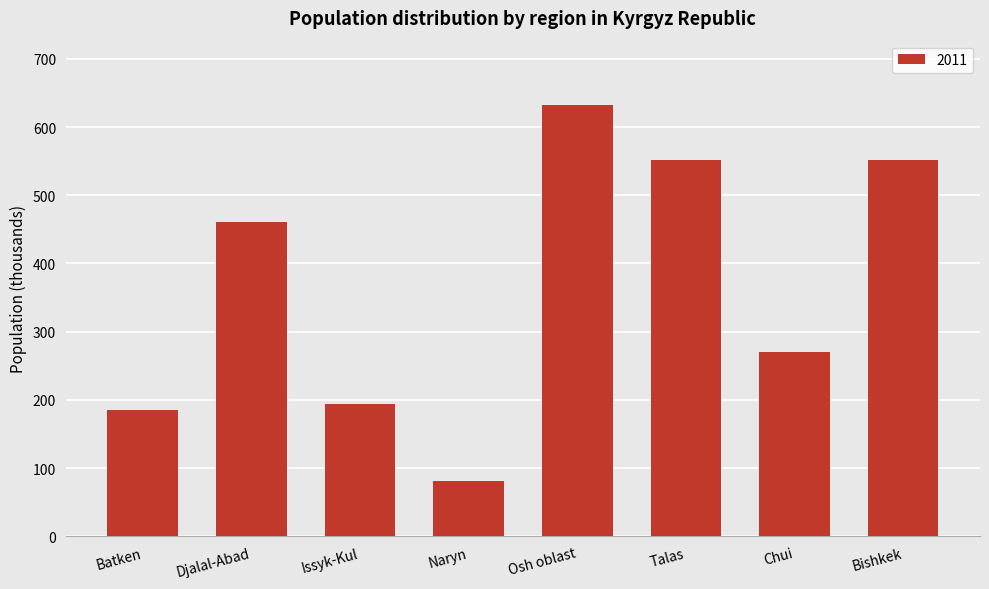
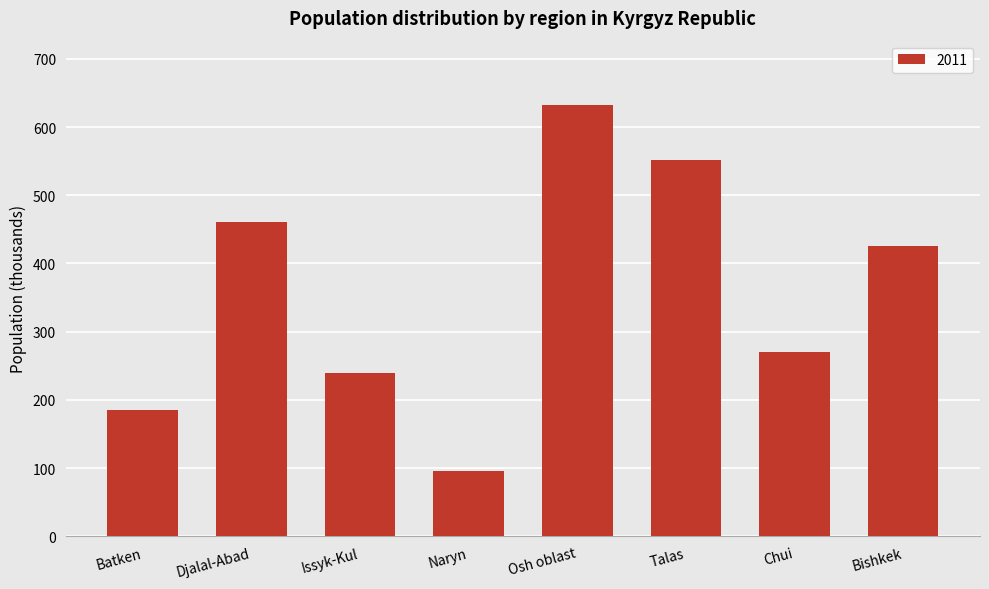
  {
    "Batken": 180,
    "Djalal-Abad": 460,
-   "Issyk-Kul": 190,
-   "Naryn": 80,
+   "Issyk-Kul": 240,
+   "Naryn": 100,
    "Osh oblast": 630,
    "Talas": 550,
    "Chui": 270,
-   "Bishkek": 550
+   "Bishkek": 430
  }
